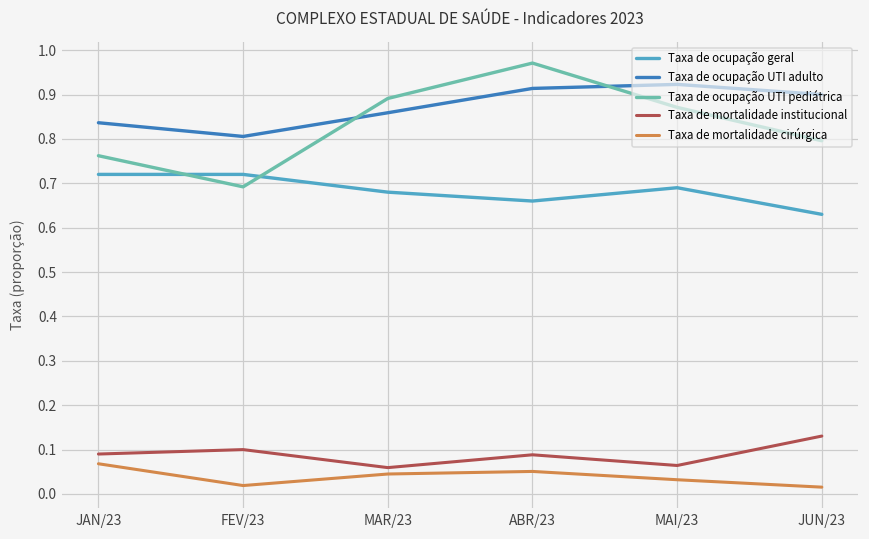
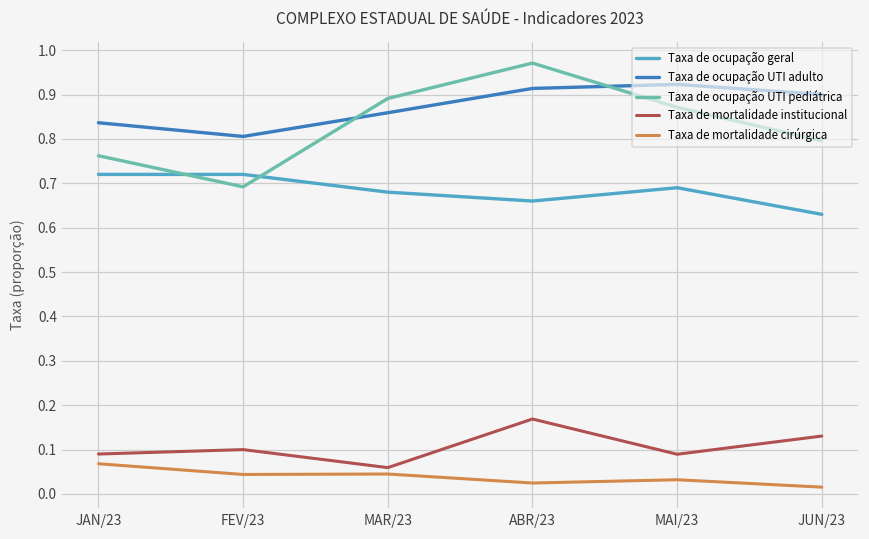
  {
    "Taxa de mortalidade institucional": {
      "JAN/23": 0.09,
      "FEV/23": 0.10,
      "MAR/23": 0.06,
-     "ABR/23": 0.09,
-     "MAI/23": 0.06,
+     "ABR/23": 0.17,
+     "MAI/23": 0.09,
      "JUN/23": 0.13
    },
    "Taxa de mortalidade cirúrgica": {
      "JAN/23": 0.07,
-     "FEV/23": 0.02,
+     "FEV/23": 0.04,
      "MAR/23": 0.05,
-     "ABR/23": 0.05,
+     "ABR/23": 0.02,
      "MAI/23": 0.03,
      "JUN/23": 0.02
    }
  }
